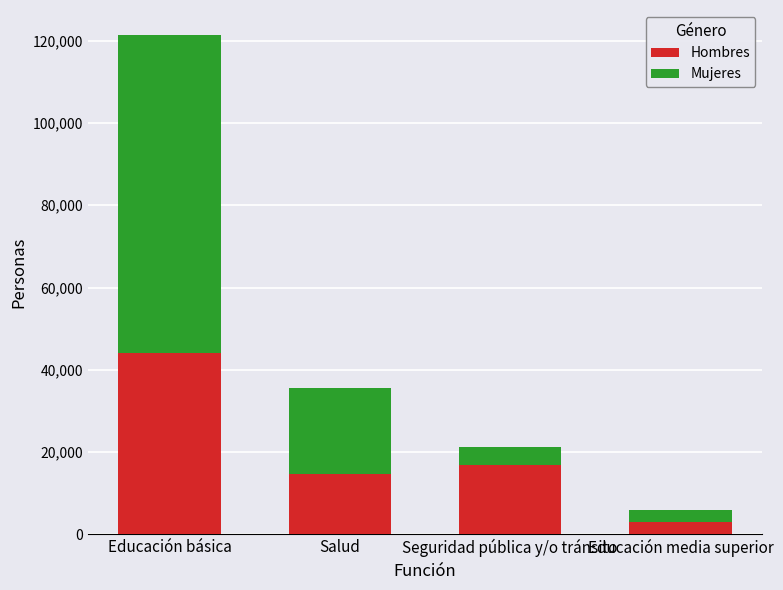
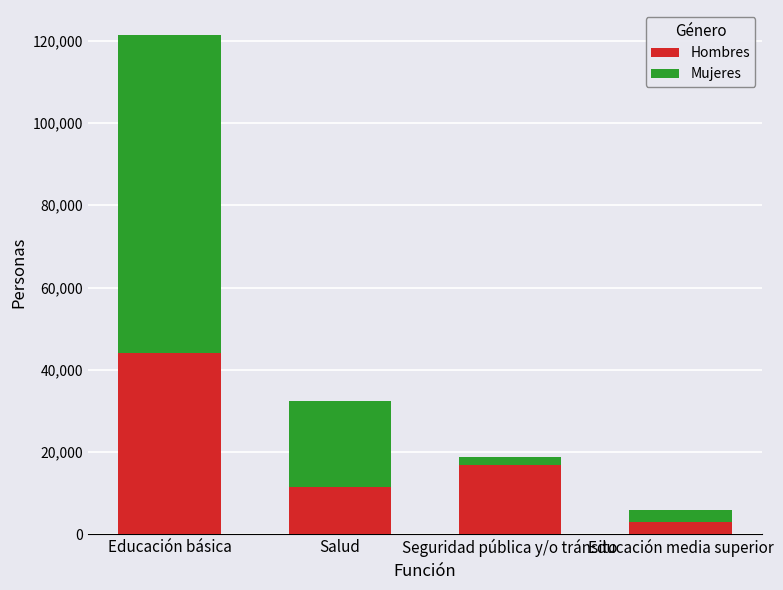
  {
    "Hombres": {
      "Educación básica": "44,000",
-     "Salud": "15,000",
+     "Salud": "11,000",
      "Seguridad pública y/o tránsito": "17,000"
    },
    "Mujeres": {
      "Educación básica": "77,000",
      "Salud": "21,000",
-     "Seguridad pública y/o tránsito": "4,000"
+     "Seguridad pública y/o tránsito": "2,000"
    }
  }
